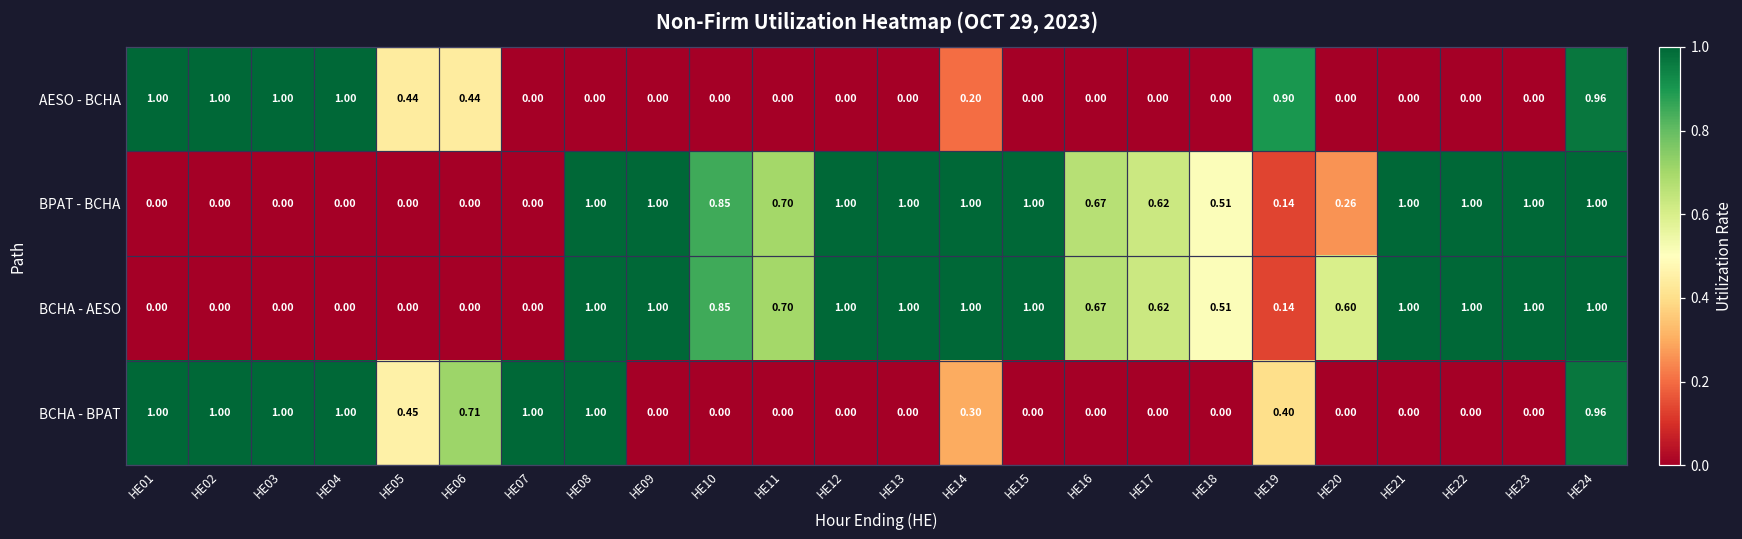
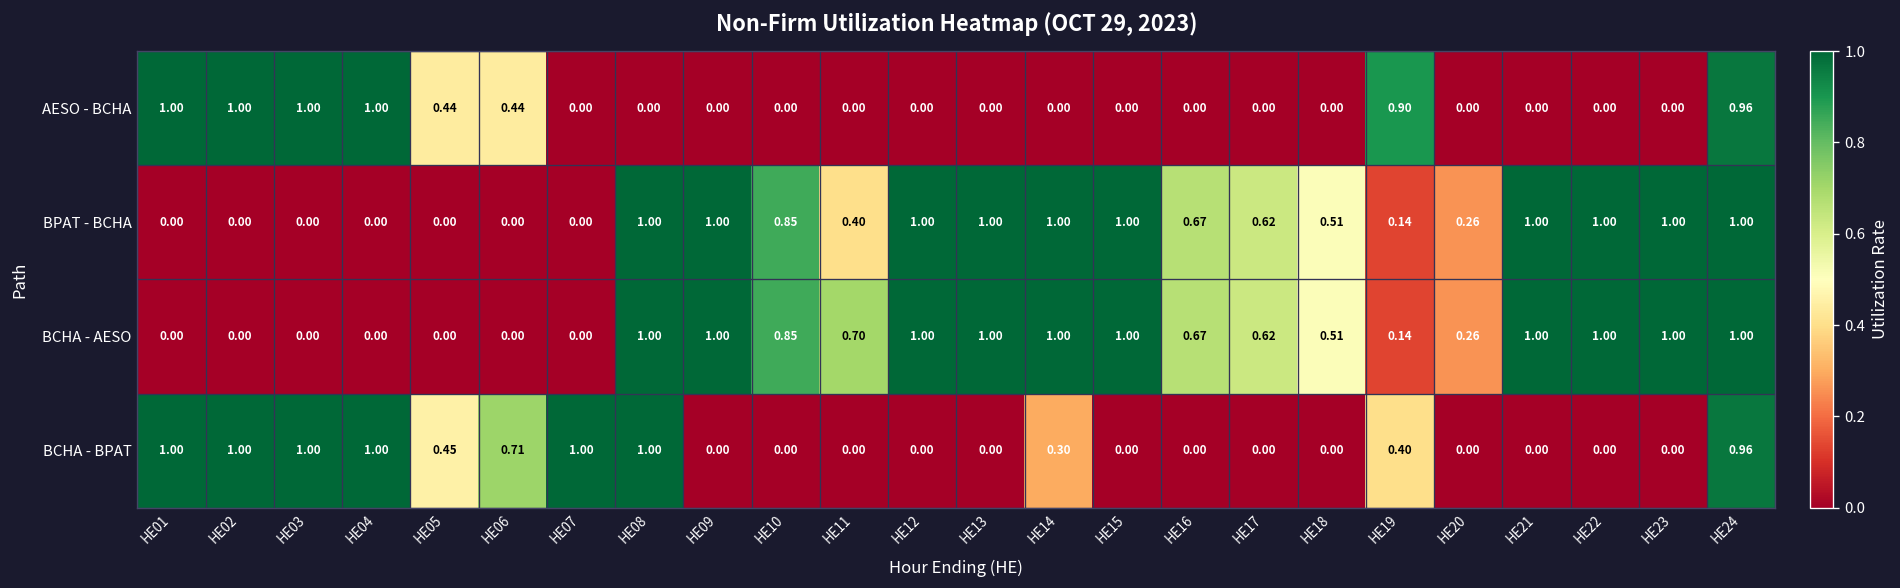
  {
    "AESO - BCHA": {
      "HE01": 1.00,
      "HE02": 1.00,
      "HE03": 1.00,
      "HE04": 1.00,
      "HE05": 0.44,
      "HE06": 0.44,
      "HE07": 0.00,
      "HE08": 0.00,
      "HE09": 0.00,
      "HE10": 0.00,
      "HE11": 0.00,
      "HE12": 0.00,
      "HE13": 0.00,
-     "HE14": 0.20,
+     "HE14": 0.00,
      "HE15": 0.00,
      "HE16": 0.00,
      "HE17": 0.00,
      "HE18": 0.00,
      "HE19": 0.90,
      "HE20": 0.00,
      "HE21": 0.00,
      "HE22": 0.00,
      "HE23": 0.00,
      "HE24": 0.96
    },
    "BPAT - BCHA": {
      "HE01": 0.00,
      "HE02": 0.00,
      "HE03": 0.00,
      "HE04": 0.00,
      "HE05": 0.00,
      "HE06": 0.00,
      "HE07": 0.00,
      "HE08": 1.00,
      "HE09": 1.00,
      "HE10": 0.85,
-     "HE11": 0.70,
+     "HE11": 0.40,
      "HE12": 1.00,
      "HE13": 1.00,
      "HE14": 1.00,
      "HE15": 1.00,
      "HE16": 0.67,
      "HE17": 0.62,
      "HE18": 0.51,
      "HE19": 0.14,
      "HE20": 0.26,
      "HE21": 1.00,
      "HE22": 1.00,
      "HE23": 1.00,
      "HE24": 1.00
    },
    "BCHA - AESO": {
      "HE01": 0.00,
      "HE02": 0.00,
      "HE03": 0.00,
      "HE04": 0.00,
      "HE05": 0.00,
      "HE06": 0.00,
      "HE07": 0.00,
      "HE08": 1.00,
      "HE09": 1.00,
      "HE10": 0.85,
      "HE11": 0.70,
      "HE12": 1.00,
      "HE13": 1.00,
      "HE14": 1.00,
      "HE15": 1.00,
      "HE16": 0.67,
      "HE17": 0.62,
      "HE18": 0.51,
      "HE19": 0.14,
-     "HE20": 0.60,
+     "HE20": 0.26,
      "HE21": 1.00,
      "HE22": 1.00,
      "HE23": 1.00,
      "HE24": 1.00
    },
    "BCHA - BPAT": {
      "HE01": 1.00,
      "HE02": 1.00,
      "HE03": 1.00,
      "HE04": 1.00,
      "HE05": 0.45,
      "HE06": 0.71,
      "HE07": 1.00,
      "HE08": 1.00,
      "HE09": 0.00,
      "HE10": 0.00,
      "HE11": 0.00,
      "HE12": 0.00,
      "HE13": 0.00,
      "HE14": 0.30,
      "HE15": 0.00,
      "HE16": 0.00,
      "HE17": 0.00,
      "HE18": 0.00,
      "HE19": 0.40,
      "HE20": 0.00,
      "HE21": 0.00,
      "HE22": 0.00,
      "HE23": 0.00,
      "HE24": 0.96
    }
  }
